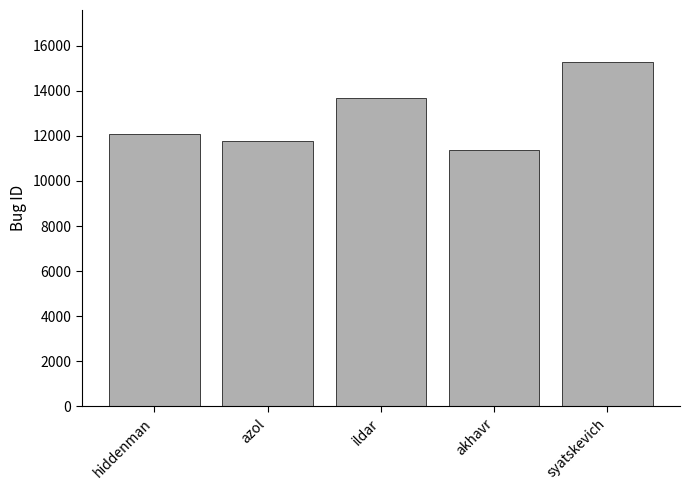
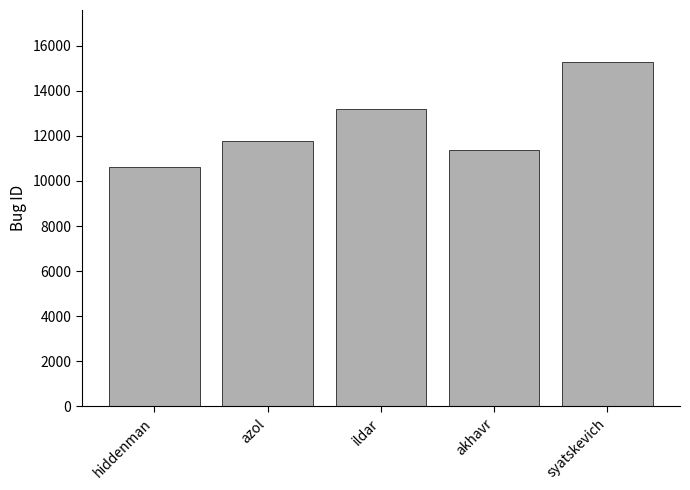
  {
-   "hiddenman": 12100,
+   "hiddenman": 10600,
    "azol": 11800,
-   "ildar": 13700,
+   "ildar": 13200,
    "akhavr": 11400,
    "syatskevich": 15300
  }
